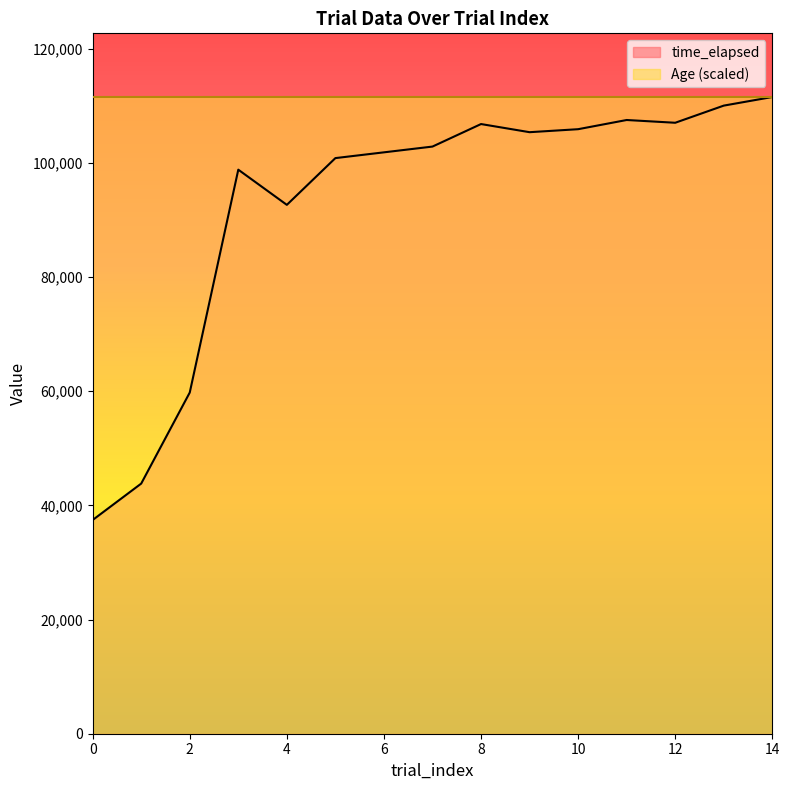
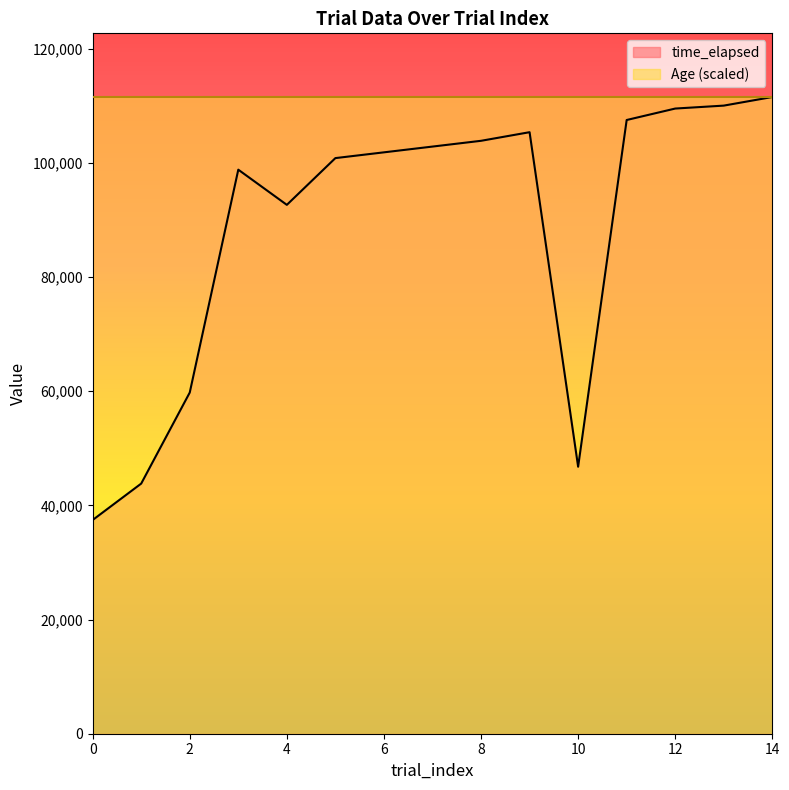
  {
    "time_elapsed": {
      "0": "37,000",
      "2": "60,000",
      "4": "93,000",
      "6": "102,000",
-     "8": "107,000",
-     "10": "106,000",
-     "12": "107,000"
+     "8": "104,000",
+     "10": "47,000",
+     "12": "110,000"
    },
    "Age (scaled)": {
      "0": "112,000",
      "2": "112,000",
      "4": "112,000",
      "6": "112,000",
      "8": "112,000",
      "10": "112,000",
      "12": "112,000"
    }
  }
